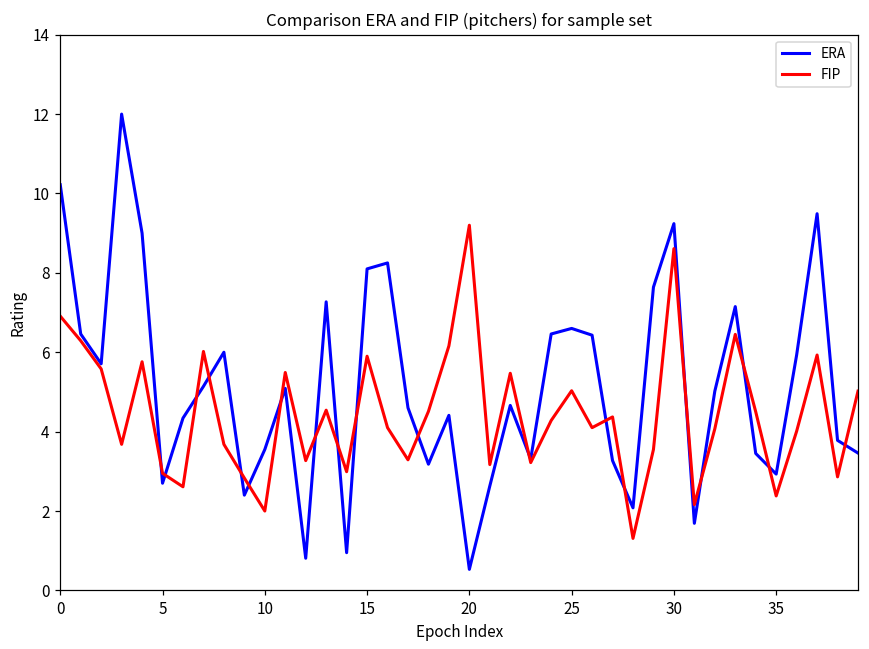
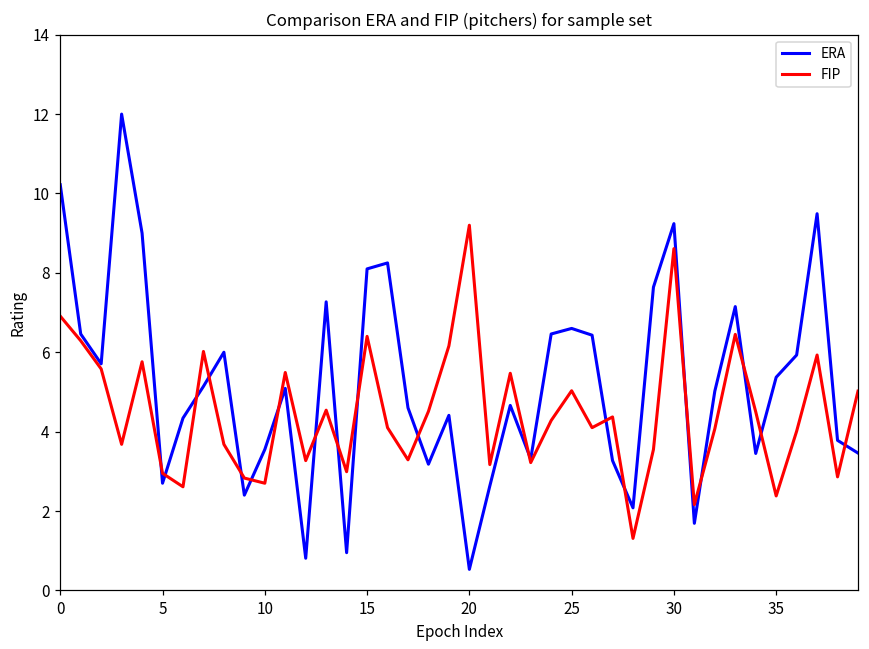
  {
    "ERA": {
      "0": 10.2,
      "5": 2.7,
      "10": 3.6,
      "15": 8.1,
      "20": 0.5,
      "25": 6.6,
      "30": 9.2,
-     "35": 2.9
+     "35": 5.4
    },
    "FIP": {
      "0": 6.9,
      "5": 3.0,
-     "10": 2.0,
-     "15": 5.9,
+     "10": 2.7,
+     "15": 6.4,
      "20": 9.2,
      "25": 5.0,
      "30": 8.6,
      "35": 2.4
    }
  }
